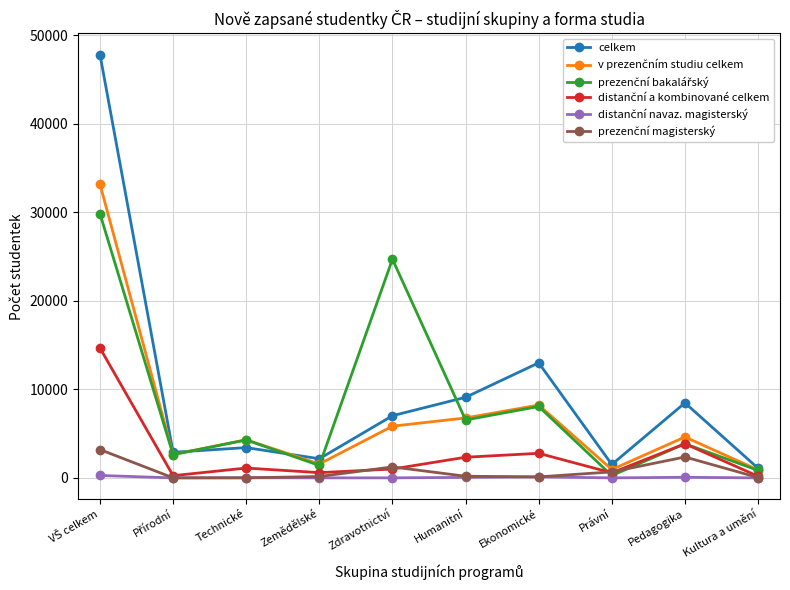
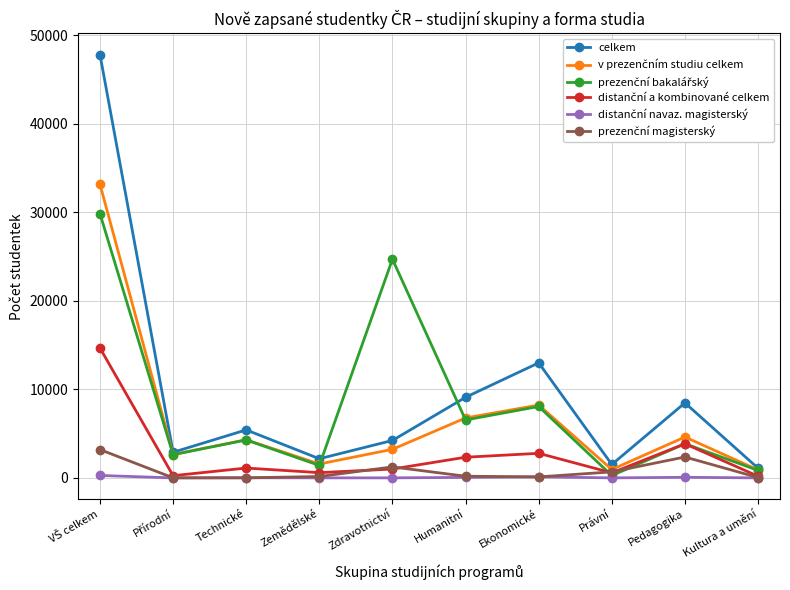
  {
    "celkem": {
      "VŠ celkem": 48000,
-     "Technické": 3000,
+     "Technické": 5000,
      "Zemědělské": 2000,
-     "Zdravotnictví": 7000,
+     "Zdravotnictví": 4000,
      "Humanitní": 9000,
      "Ekonomické": 13000,
      "Právní": 2000,
      "Pedagogika": 8000
    },
    "v prezenčním studiu celkem": {
      "VŠ celkem": 33000,
-     "Zdravotnictví": 6000,
+     "Zdravotnictví": 3000,
      "Pedagogika": 5000
    },
    "prezenční bakalářský": {
      "VŠ celkem": 30000,
      "Zdravotnictví": 25000
    },
    "distanční a kombinované celkem": {
      "VŠ celkem": 15000,
      "Technické": 1000,
      "Zemědělské": 1000,
      "Humanitní": 2000,
      "Ekonomické": 3000
    },
    "distanční navaz. magisterský": {
      "VŠ celkem": 0,
      "Zdravotnictví": 0,
      "Pedagogika": 0
    },
    "prezenční magisterský": {
      "VŠ celkem": 3000,
      "Pedagogika": 2000
    }
  }
